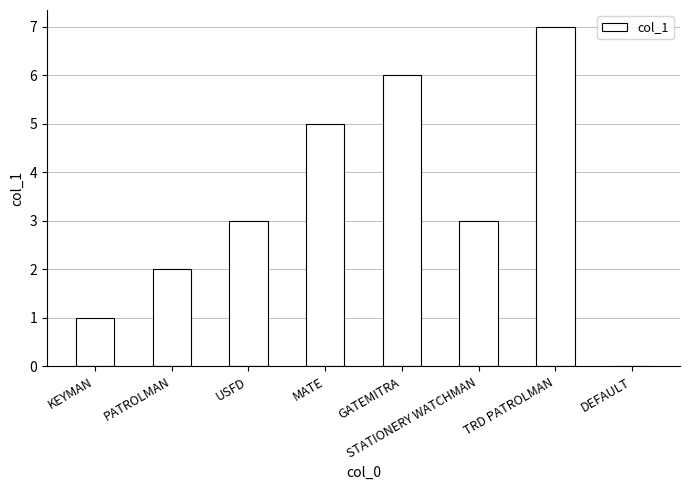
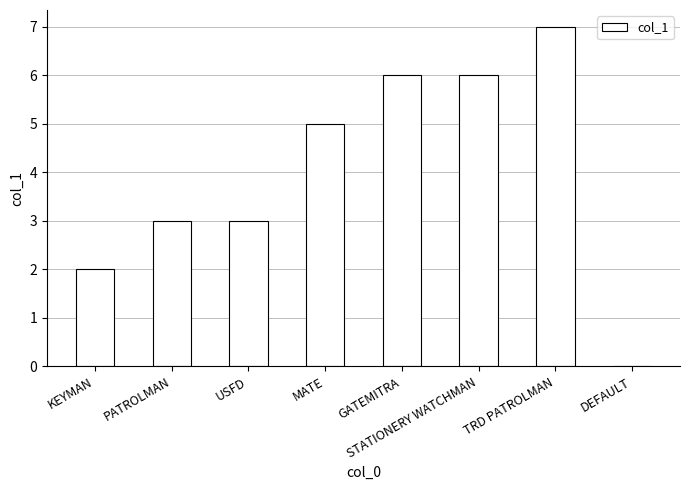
  {
-   "KEYMAN": 1,
-   "PATROLMAN": 2,
+   "KEYMAN": 2,
+   "PATROLMAN": 3,
    "USFD": 3,
    "MATE": 5,
    "GATEMITRA": 6,
-   "STATIONERY WATCHMAN": 3,
+   "STATIONERY WATCHMAN": 6,
    "TRD PATROLMAN": 7,
    "DEFAULT": 0
  }
